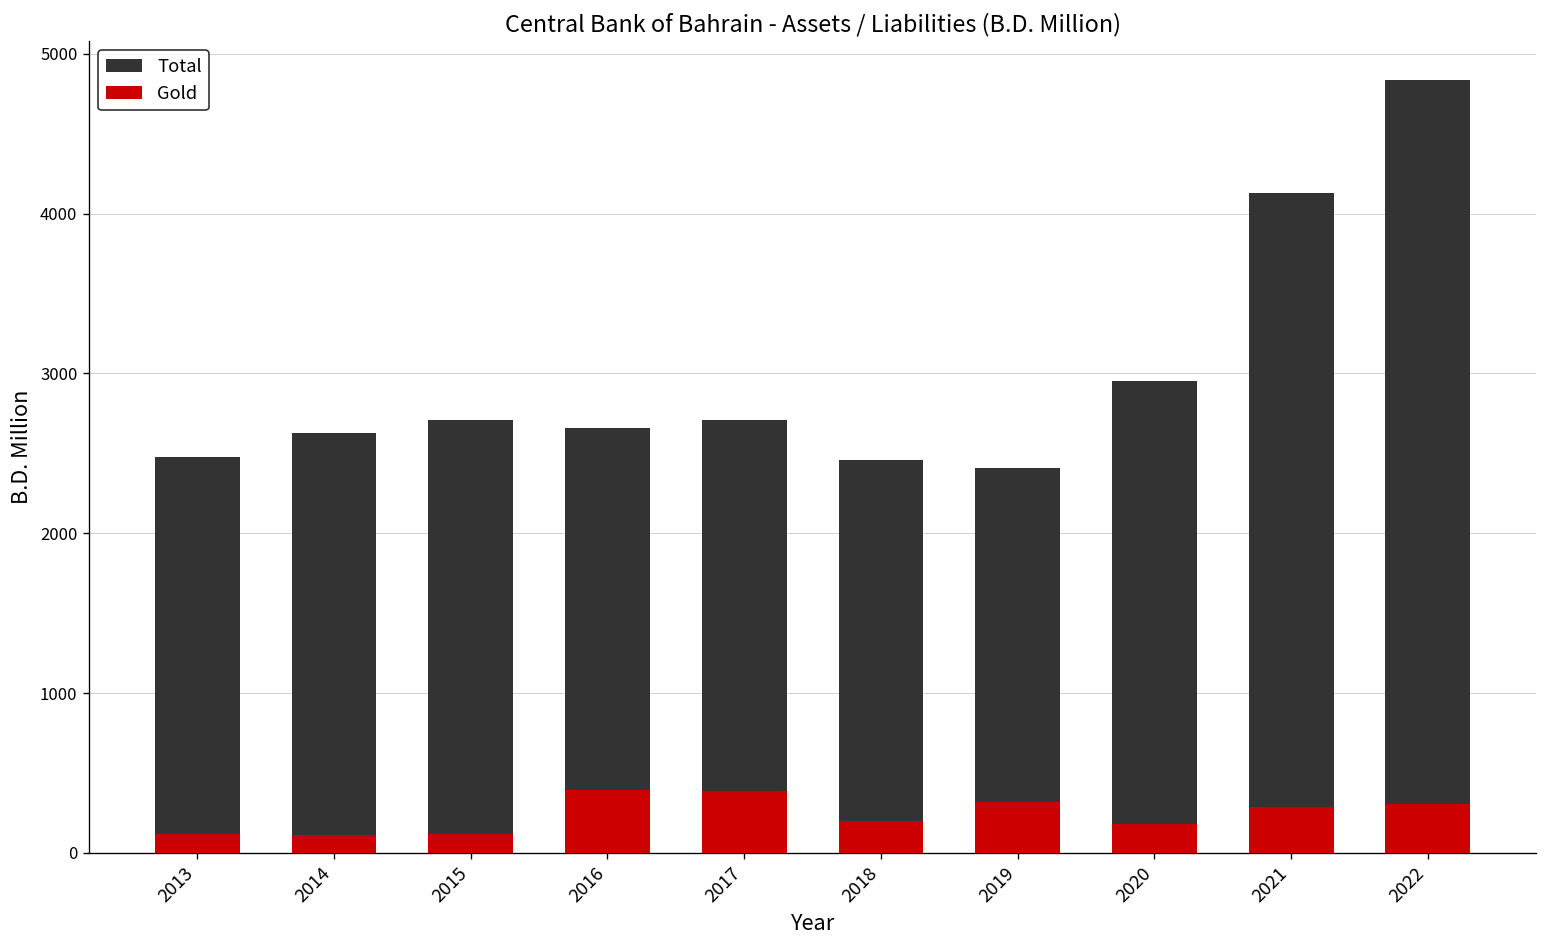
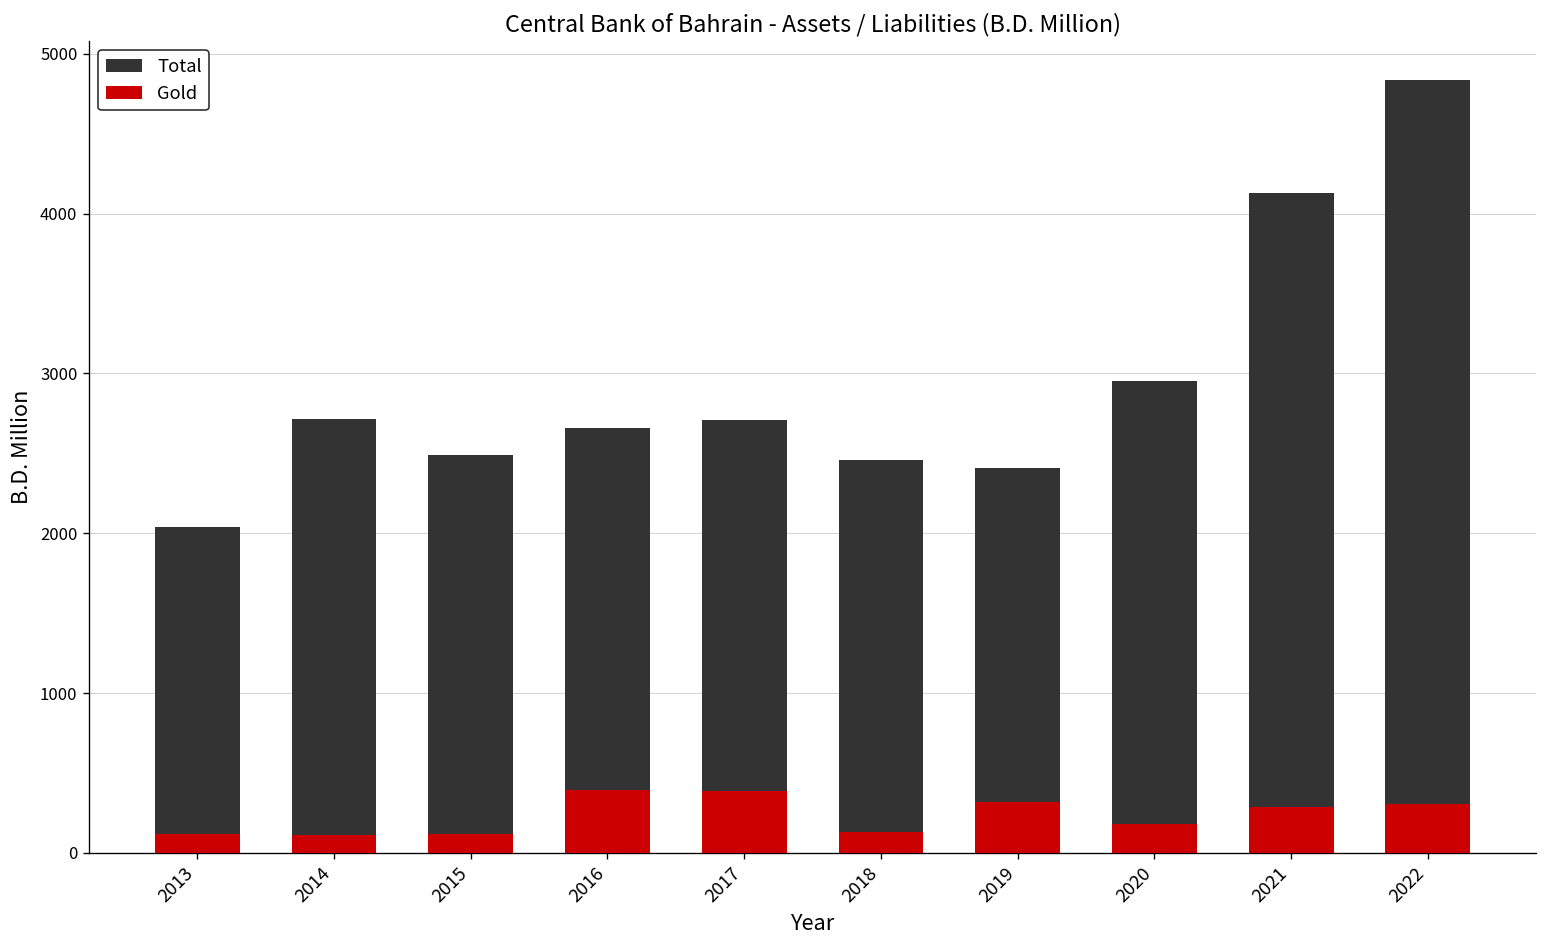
  {
    "Total": {
-     "2013": 2480,
-     "2014": 2630,
-     "2015": 2710,
+     "2013": 2040,
+     "2014": 2710,
+     "2015": 2490,
      "2016": 2660,
      "2017": 2710,
      "2018": 2460,
      "2019": 2410,
      "2020": 2950,
      "2021": 4130,
      "2022": 4840
    },
    "Gold": {
-     "2018": 200
+     "2018": 130
    }
  }
